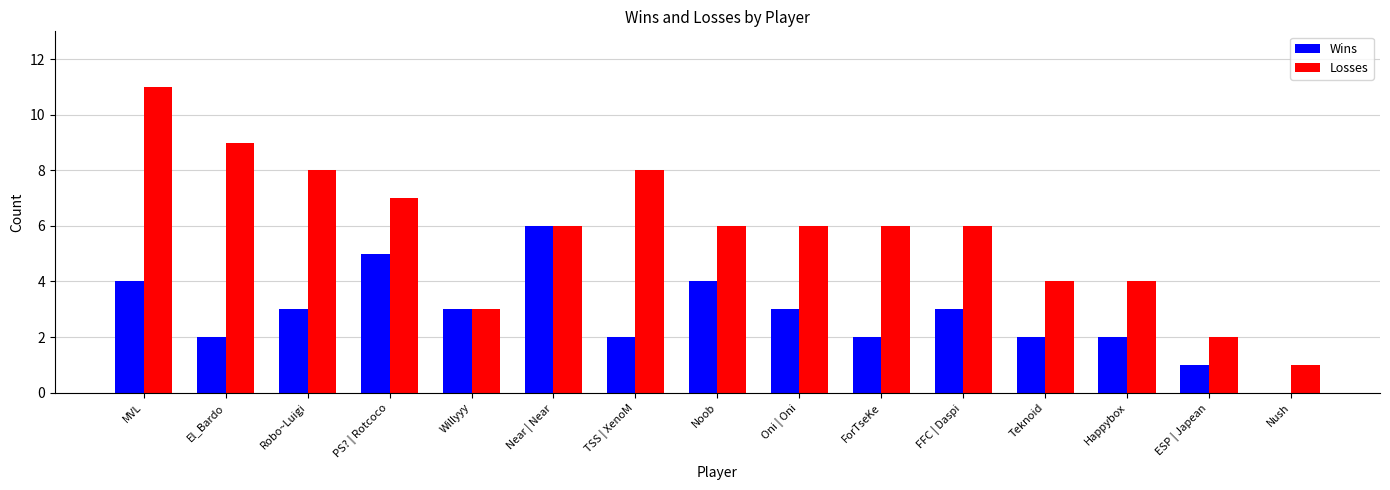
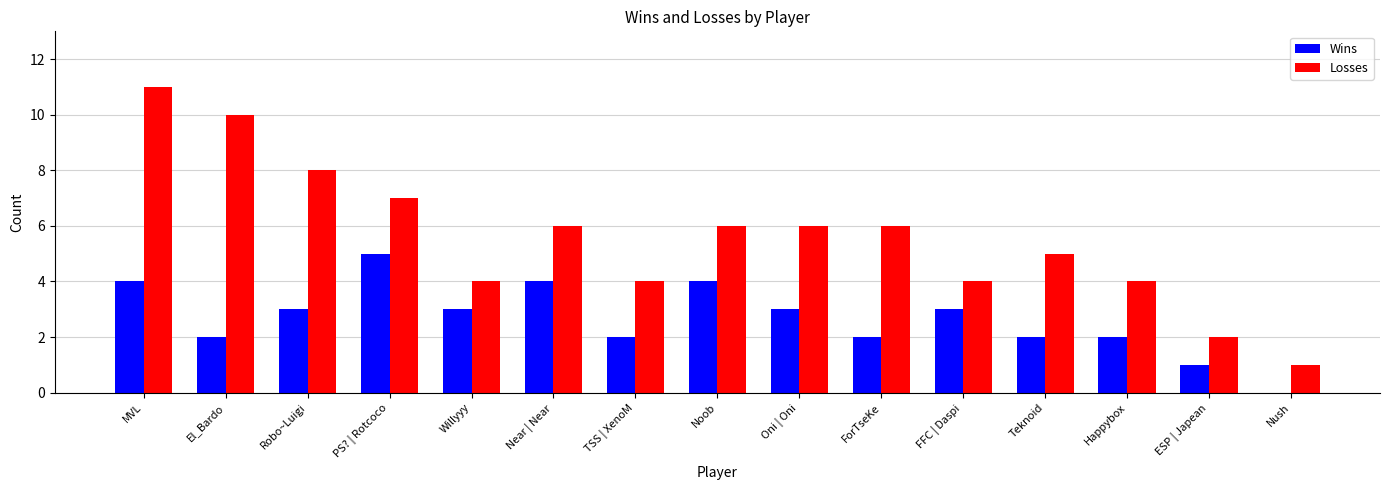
  {
    "Wins": {
      "MVL": 4,
      "El_Bardo": 2,
      "Robo~Luigi": 3,
      "PS? | Rotcoco": 5,
      "Willyyy": 3,
-     "Near | Near": 6,
+     "Near | Near": 4,
      "TSS | XenoM": 2,
      "Noob": 4,
      "Oni | Oni": 3,
      "ForTseKe": 2,
      "FFC | Daspi": 3,
      "Teknoid": 2,
      "Happybox": 2,
      "ESP | Japean": 1,
      "Nush": 0
    },
    "Losses": {
      "MVL": 11,
-     "El_Bardo": 9,
+     "El_Bardo": 10,
      "Robo~Luigi": 8,
      "PS? | Rotcoco": 7,
-     "Willyyy": 3,
+     "Willyyy": 4,
      "Near | Near": 6,
-     "TSS | XenoM": 8,
+     "TSS | XenoM": 4,
      "Noob": 6,
      "Oni | Oni": 6,
      "ForTseKe": 6,
-     "FFC | Daspi": 6,
-     "Teknoid": 4,
+     "FFC | Daspi": 4,
+     "Teknoid": 5,
      "Happybox": 4,
      "ESP | Japean": 2,
      "Nush": 1
    }
  }
